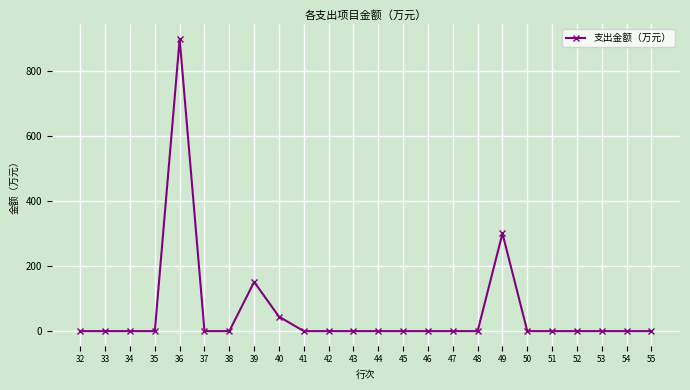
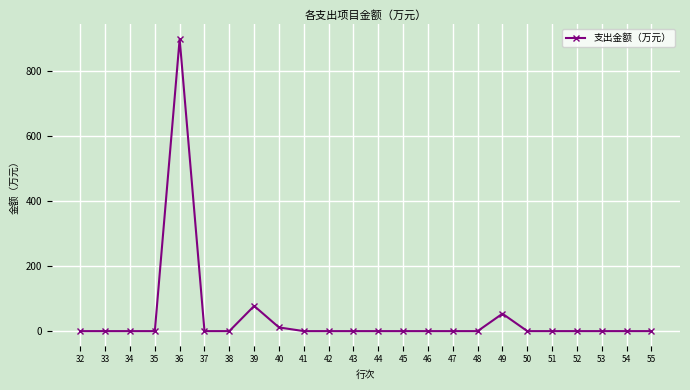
  {
    "32": 0,
    "33": 0,
    "34": 0,
    "35": 0,
    "36": 900,
    "37": 0,
    "38": 0,
-   "39": 150,
-   "40": 40,
+   "39": 80,
+   "40": 10,
    "41": 0,
    "42": 0,
    "43": 0,
    "44": 0,
    "45": 0,
    "46": 0,
    "47": 0,
    "48": 0,
-   "49": 300,
+   "49": 50,
    "50": 0,
    "51": 0,
    "52": 0,
    "53": 0,
    "54": 0,
    "55": 0
  }
